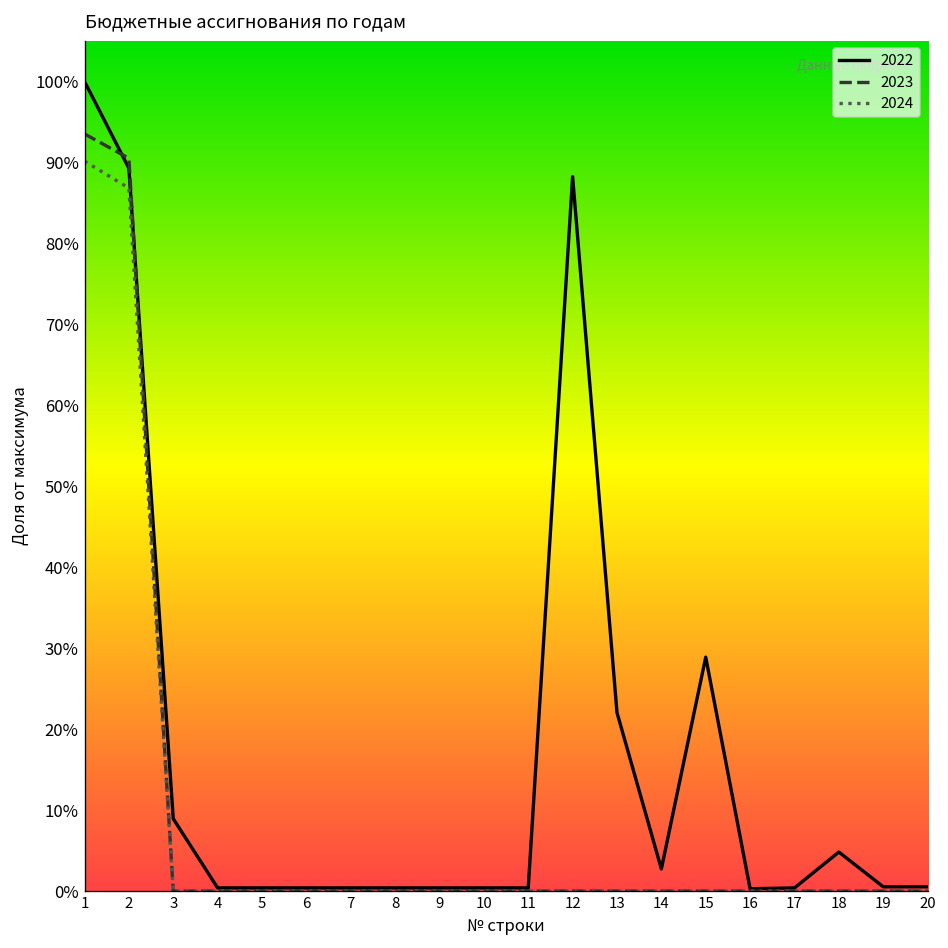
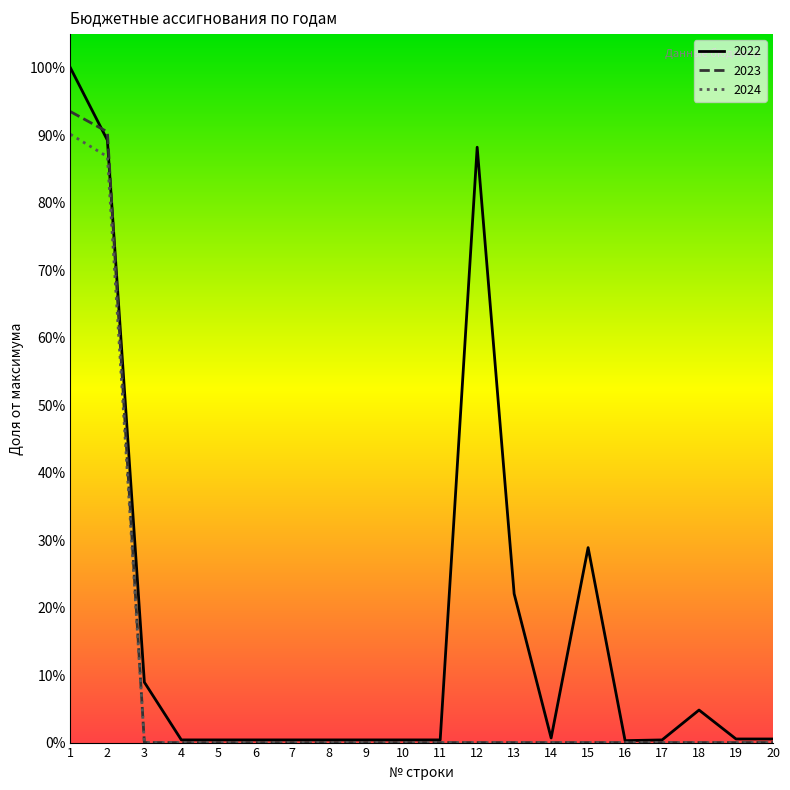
  {
    "2022": {
      "1": "100%",
      "2": "89%",
      "3": "9%",
      "4": "0%",
      "5": "0%",
      "6": "0%",
      "7": "0%",
      "8": "0%",
      "9": "0%",
      "10": "0%",
      "11": "0%",
      "12": "88%",
      "13": "22%",
-     "14": "3%",
+     "14": "1%",
      "15": "29%",
      "17": "0%",
      "18": "5%",
      "19": "1%",
      "20": "1%"
    }
  }
